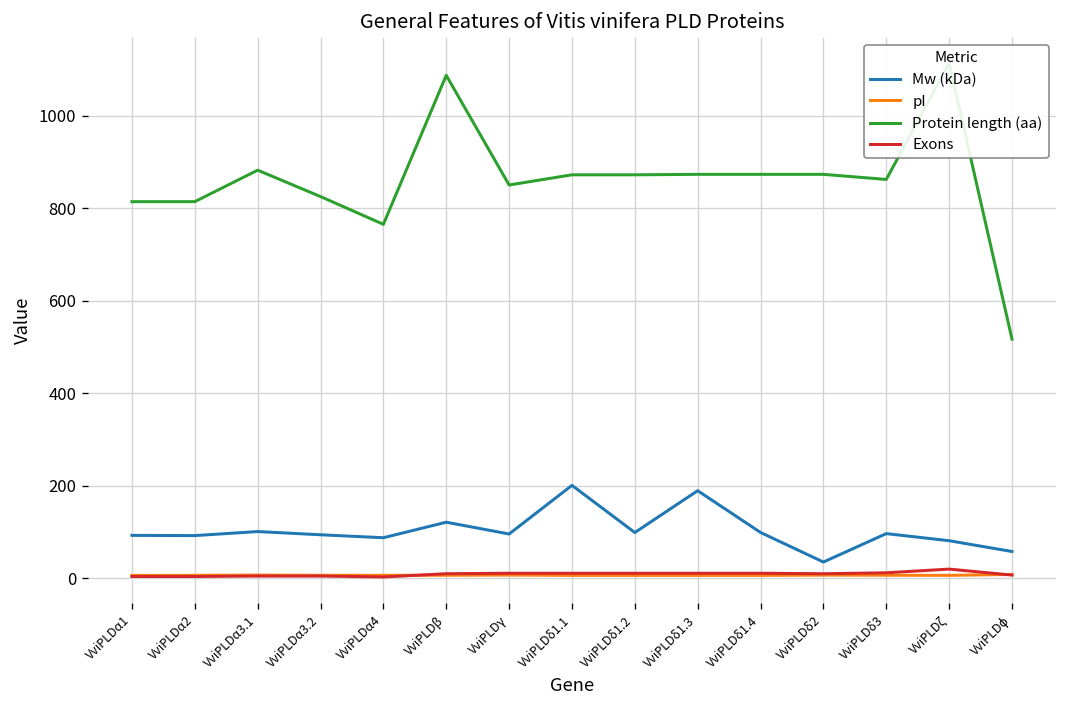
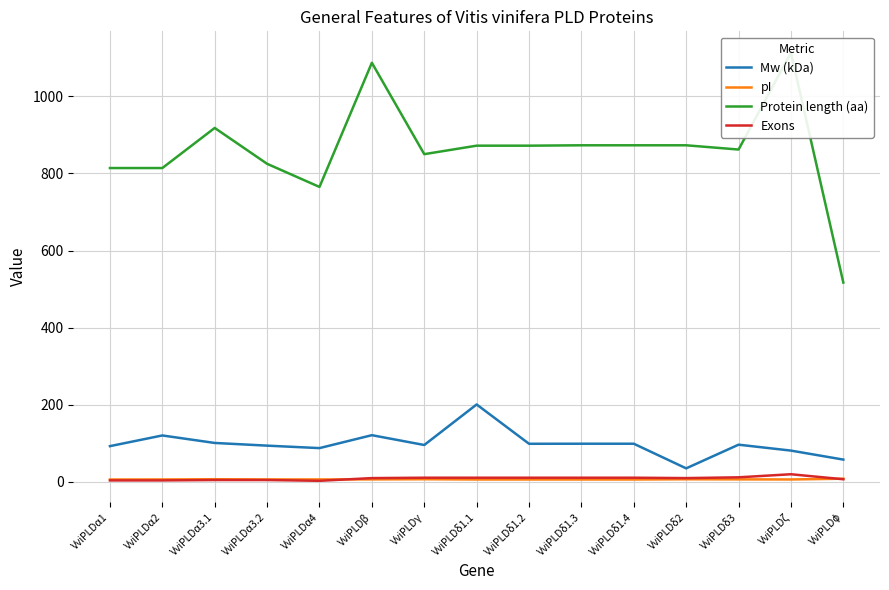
  {
    "Mw (kDa)": {
      "VviPLDα1": 90,
-     "VviPLDα2": 90,
+     "VviPLDα2": 120,
      "VviPLDα3.1": 100,
      "VviPLDα3.2": 90,
      "VviPLDα4": 90,
      "VviPLDβ": 120,
      "VviPLDγ": 100,
      "VviPLDδ1.1": 200,
      "VviPLDδ1.2": 100,
-     "VviPLDδ1.3": 190,
+     "VviPLDδ1.3": 100,
      "VviPLDδ1.4": 100,
      "VviPLDδ2": 40,
      "VviPLDδ3": 100,
      "VviPLDζ": 80,
      "VviPLDϕ": 60
    },
    "pI": {
      "VviPLDζ": 10
    },
    "Protein length (aa)": {
      "VviPLDα1": 810,
      "VviPLDα2": 810,
-     "VviPLDα3.1": 880,
+     "VviPLDα3.1": 920,
      "VviPLDα3.2": 830,
      "VviPLDα4": 770,
      "VviPLDβ": 1090,
      "VviPLDγ": 850,
      "VviPLDδ1.1": 870,
      "VviPLDδ1.2": 870,
      "VviPLDδ1.3": 870,
      "VviPLDδ1.4": 870,
      "VviPLDδ2": 870,
      "VviPLDδ3": 860,
      "VviPLDϕ": 520
    },
    "Exons": {
      "VviPLDζ": 20
    }
  }
